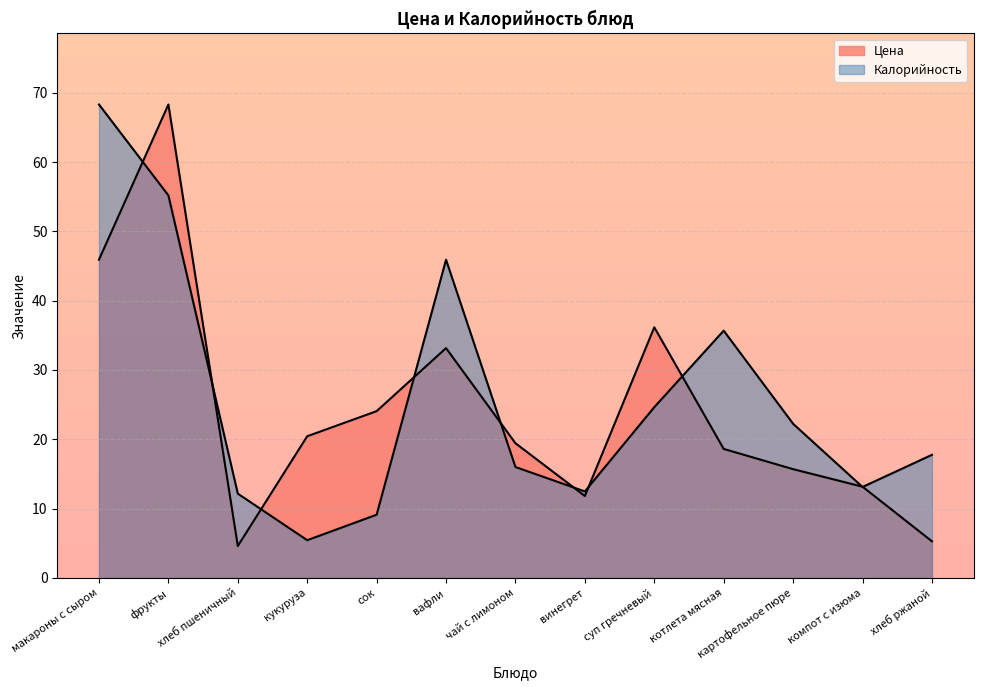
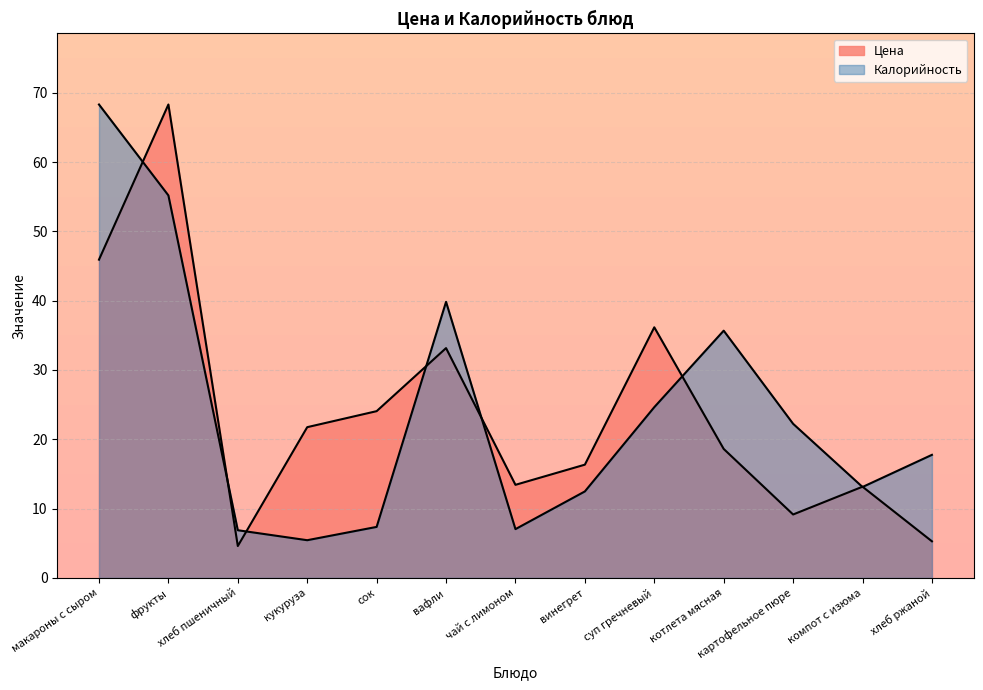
  {
    "Цена": {
      "макароны с сыром": 46,
      "фрукты": 68,
      "хлеб пшеничный": 5,
-     "кукуруза": 20,
+     "кукуруза": 22,
      "сок": 24,
      "вафли": 33,
-     "чай с лимоном": 19,
-     "винегрет": 12,
+     "чай с лимоном": 13,
+     "винегрет": 16,
      "суп гречневый": 36,
      "котлета мясная": 19,
-     "картофельное пюре": 16,
+     "картофельное пюре": 9,
      "хлеб ржаной": 5
    },
    "Калорийность": {
      "макароны с сыром": 68,
      "фрукты": 55,
-     "хлеб пшеничный": 12,
+     "хлеб пшеничный": 7,
      "кукуруза": 5,
-     "сок": 9,
-     "вафли": 46,
-     "чай с лимоном": 16,
+     "сок": 7,
+     "вафли": 40,
+     "чай с лимоном": 7,
      "винегрет": 12,
      "суп гречневый": 25,
      "котлета мясная": 36,
      "картофельное пюре": 22,
      "хлеб ржаной": 18
    }
  }
